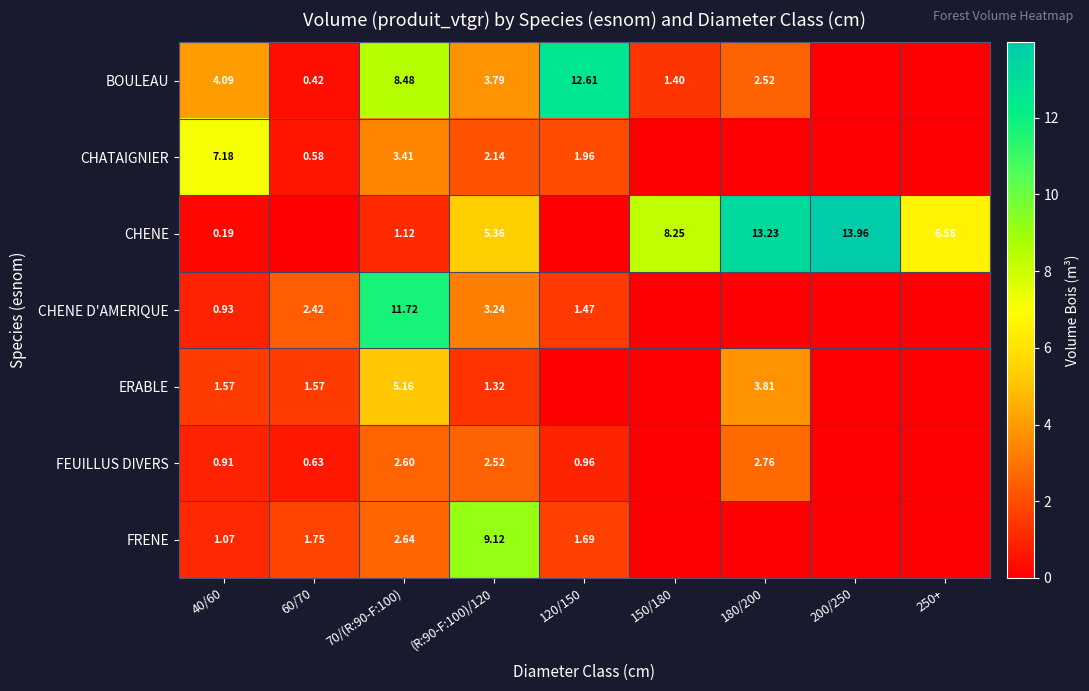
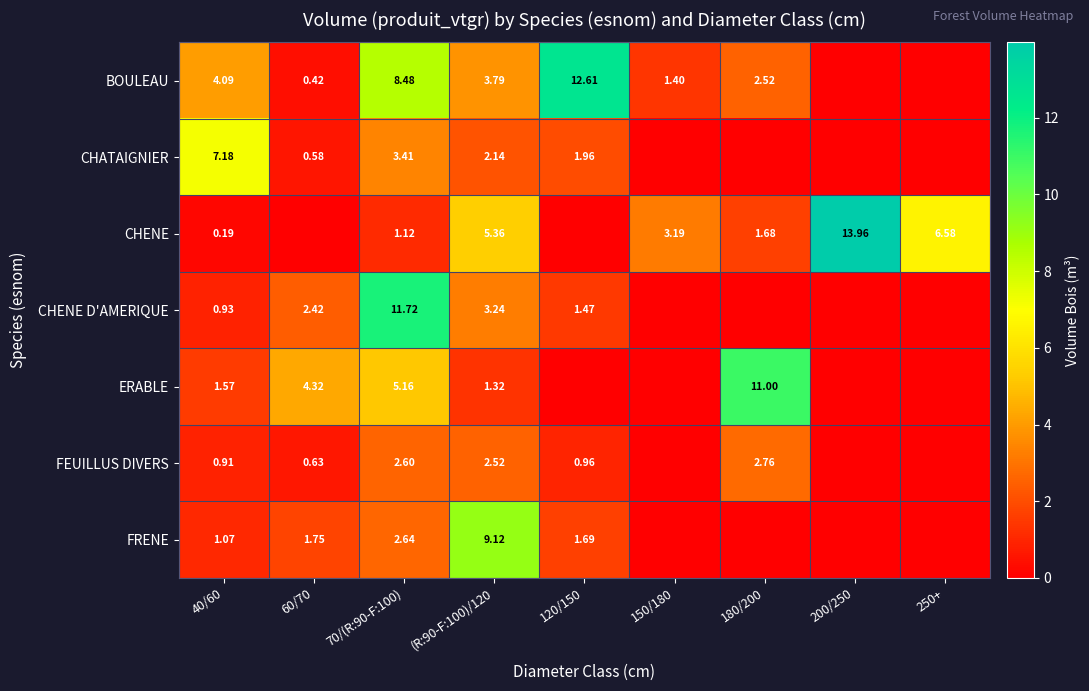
  {
    "BOULEAU": {
      "40/60": 4.09,
      "60/70": 0.42,
      "70/(R:90-F:100)": 8.48,
      "(R:90-F:100)/120": 3.79,
      "120/150": 12.61,
      "150/180": 1.40,
      "180/200": 2.52
    },
    "CHATAIGNIER": {
      "40/60": 7.18,
      "60/70": 0.58,
      "70/(R:90-F:100)": 3.41,
      "(R:90-F:100)/120": 2.14,
      "120/150": 1.96
    },
    "CHENE": {
      "40/60": 0.19,
      "70/(R:90-F:100)": 1.12,
      "(R:90-F:100)/120": 5.36,
-     "150/180": 8.25,
-     "180/200": 13.23,
+     "150/180": 3.19,
+     "180/200": 1.68,
      "200/250": 13.96,
      "250+": 6.58
    },
    "CHENE D'AMERIQUE": {
      "40/60": 0.93,
      "60/70": 2.42,
      "70/(R:90-F:100)": 11.72,
      "(R:90-F:100)/120": 3.24,
      "120/150": 1.47
    },
    "ERABLE": {
      "40/60": 1.57,
-     "60/70": 1.57,
+     "60/70": 4.32,
      "70/(R:90-F:100)": 5.16,
      "(R:90-F:100)/120": 1.32,
-     "180/200": 3.81
+     "180/200": 11.00
    },
    "FEUILLUS DIVERS": {
      "40/60": 0.91,
      "60/70": 0.63,
      "70/(R:90-F:100)": 2.60,
      "(R:90-F:100)/120": 2.52,
      "120/150": 0.96,
      "180/200": 2.76
    },
    "FRENE": {
      "40/60": 1.07,
      "60/70": 1.75,
      "70/(R:90-F:100)": 2.64,
      "(R:90-F:100)/120": 9.12,
      "120/150": 1.69
    }
  }
